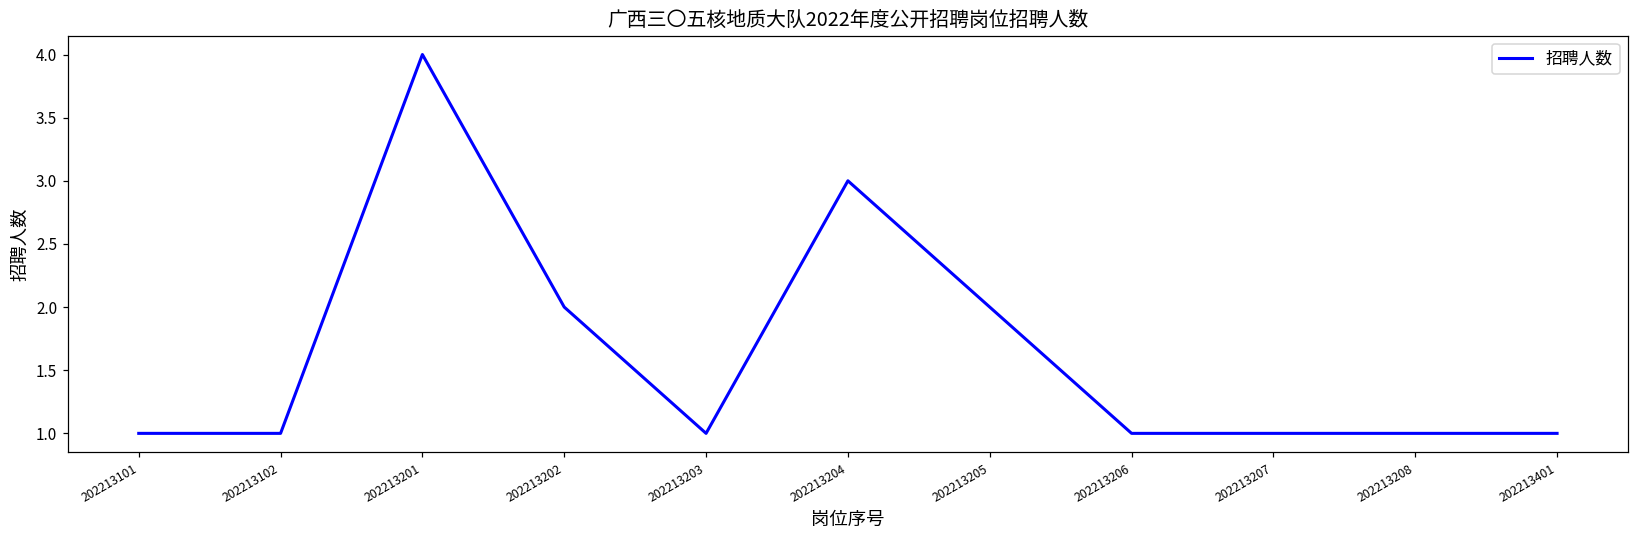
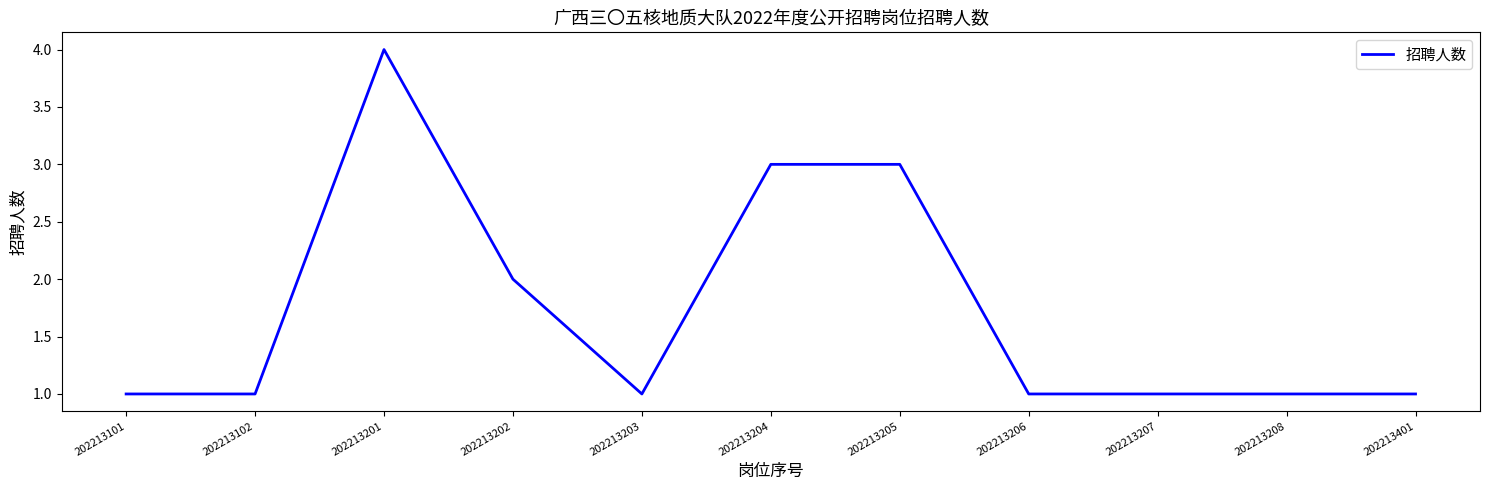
  {
    "202213101": 1,
    "202213102": 1,
    "202213201": 4,
    "202213202": 2,
    "202213203": 1,
    "202213204": 3,
-   "202213205": 2,
+   "202213205": 3,
    "202213206": 1,
    "202213207": 1,
    "202213208": 1,
    "202213401": 1
  }
